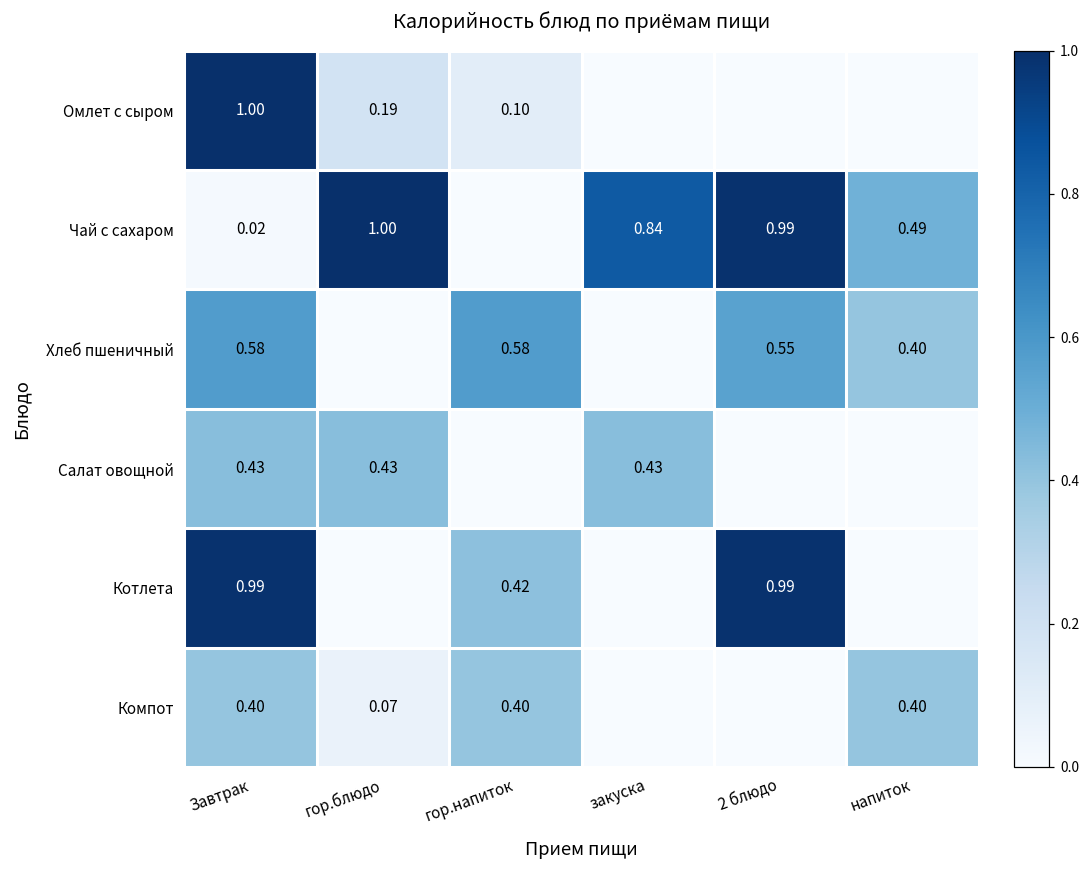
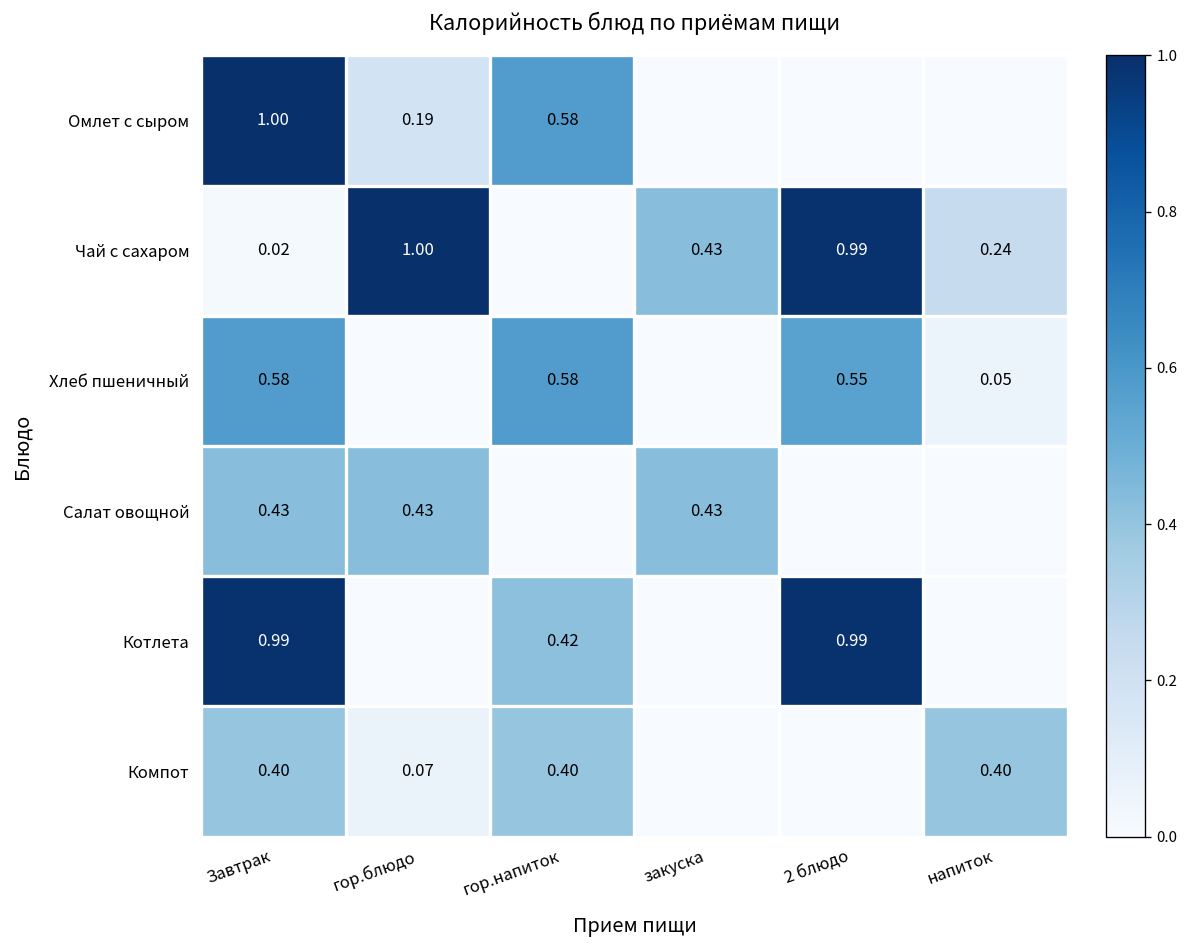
  {
    "Омлет с сыром": {
      "Завтрак": 1.00,
      "гор.блюдо": 0.19,
-     "гор.напиток": 0.10
+     "гор.напиток": 0.58
    },
    "Чай с сахаром": {
      "Завтрак": 0.02,
      "гор.блюдо": 1.00,
-     "закуска": 0.84,
+     "закуска": 0.43,
      "2 блюдо": 0.99,
-     "напиток": 0.49
+     "напиток": 0.24
    },
    "Хлеб пшеничный": {
      "Завтрак": 0.58,
      "гор.напиток": 0.58,
      "2 блюдо": 0.55,
-     "напиток": 0.40
+     "напиток": 0.05
    },
    "Салат овощной": {
      "Завтрак": 0.43,
      "гор.блюдо": 0.43,
      "закуска": 0.43
    },
    "Котлета": {
      "Завтрак": 0.99,
      "гор.напиток": 0.42,
      "2 блюдо": 0.99
    },
    "Компот": {
      "Завтрак": 0.40,
      "гор.блюдо": 0.07,
      "гор.напиток": 0.40,
      "напиток": 0.40
    }
  }
